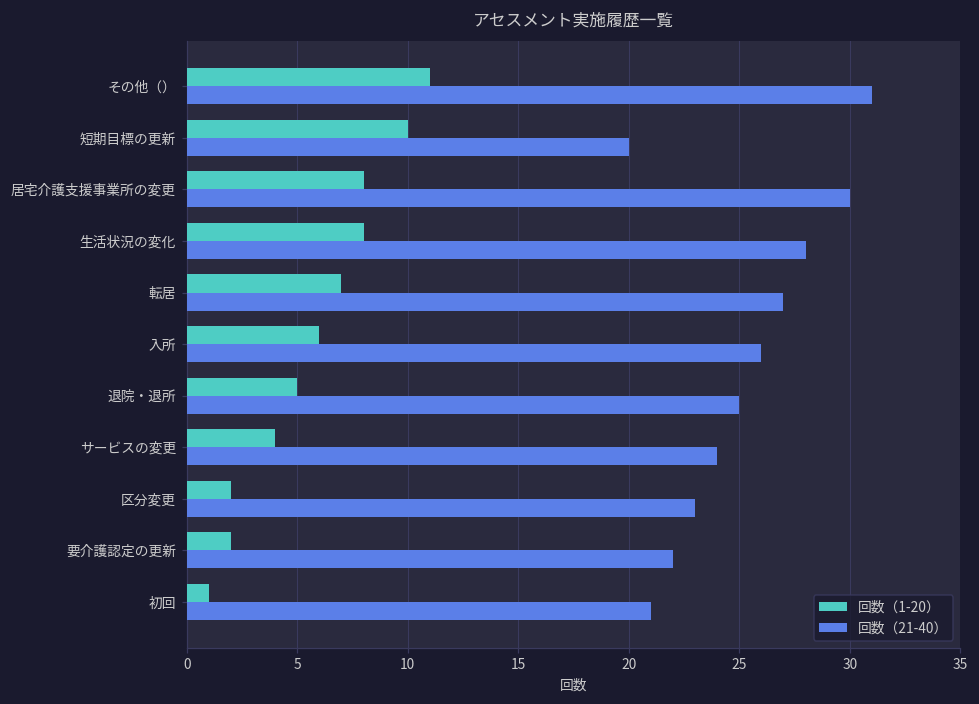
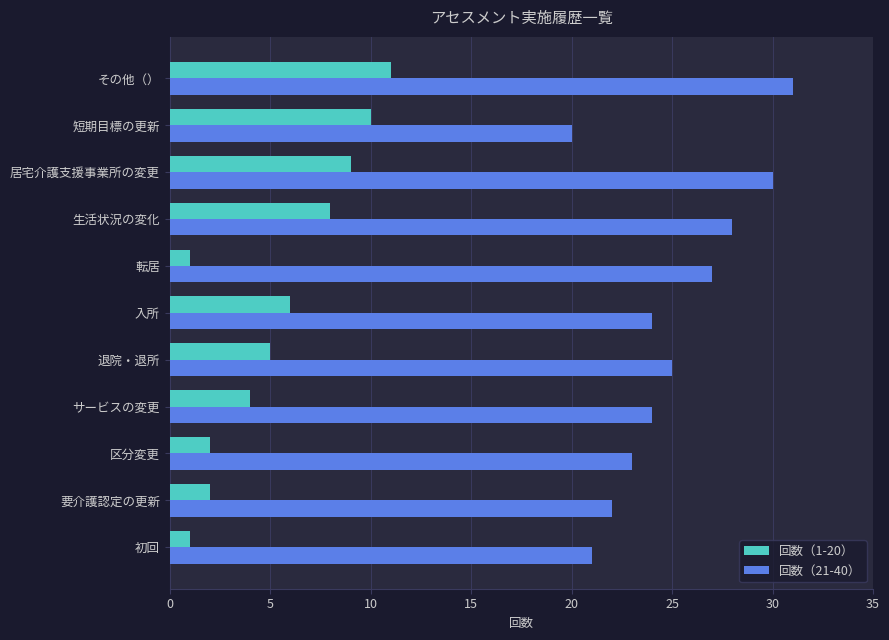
  {
    "回数（1-20）": {
      "その他（）": 11,
      "短期目標の更新": 10,
-     "居宅介護支援事業所の変更": 8,
+     "居宅介護支援事業所の変更": 9,
      "生活状況の変化": 8,
-     "転居": 7,
+     "転居": 1,
      "入所": 6,
      "退院・退所": 5,
      "サービスの変更": 4,
      "区分変更": 2,
      "要介護認定の更新": 2,
      "初回": 1
    },
    "回数（21-40）": {
      "その他（）": 31,
      "短期目標の更新": 20,
      "居宅介護支援事業所の変更": 30,
      "生活状況の変化": 28,
      "転居": 27,
-     "入所": 26,
+     "入所": 24,
      "退院・退所": 25,
      "サービスの変更": 24,
      "区分変更": 23,
      "要介護認定の更新": 22,
      "初回": 21
    }
  }
